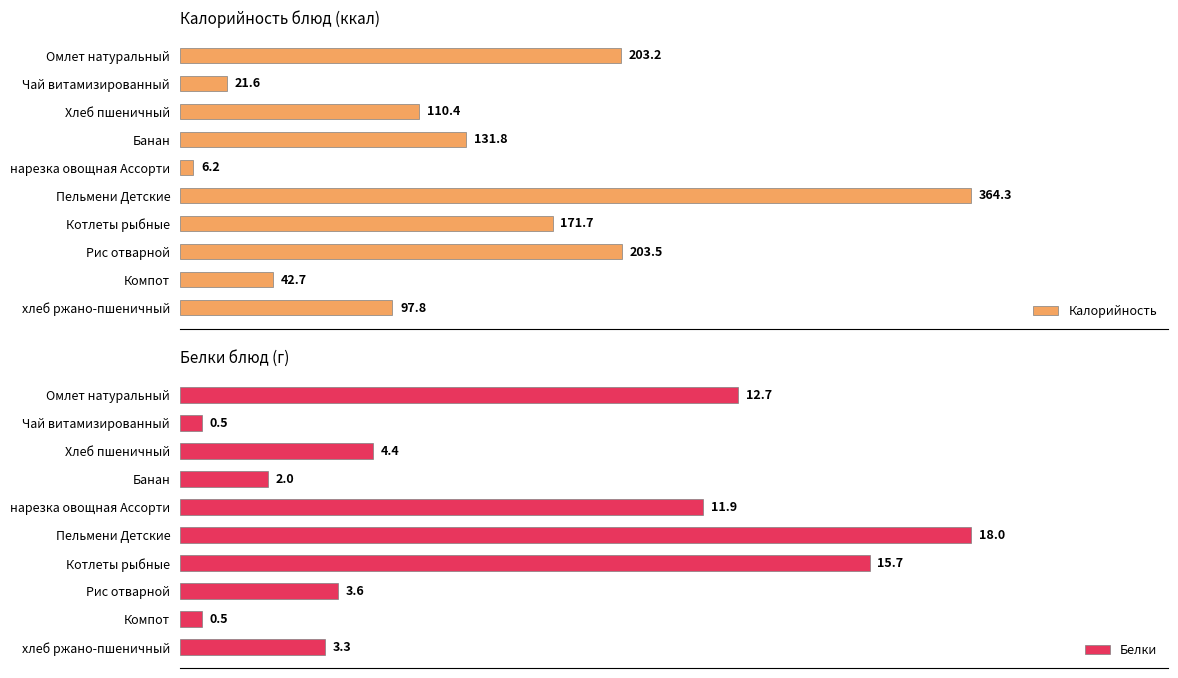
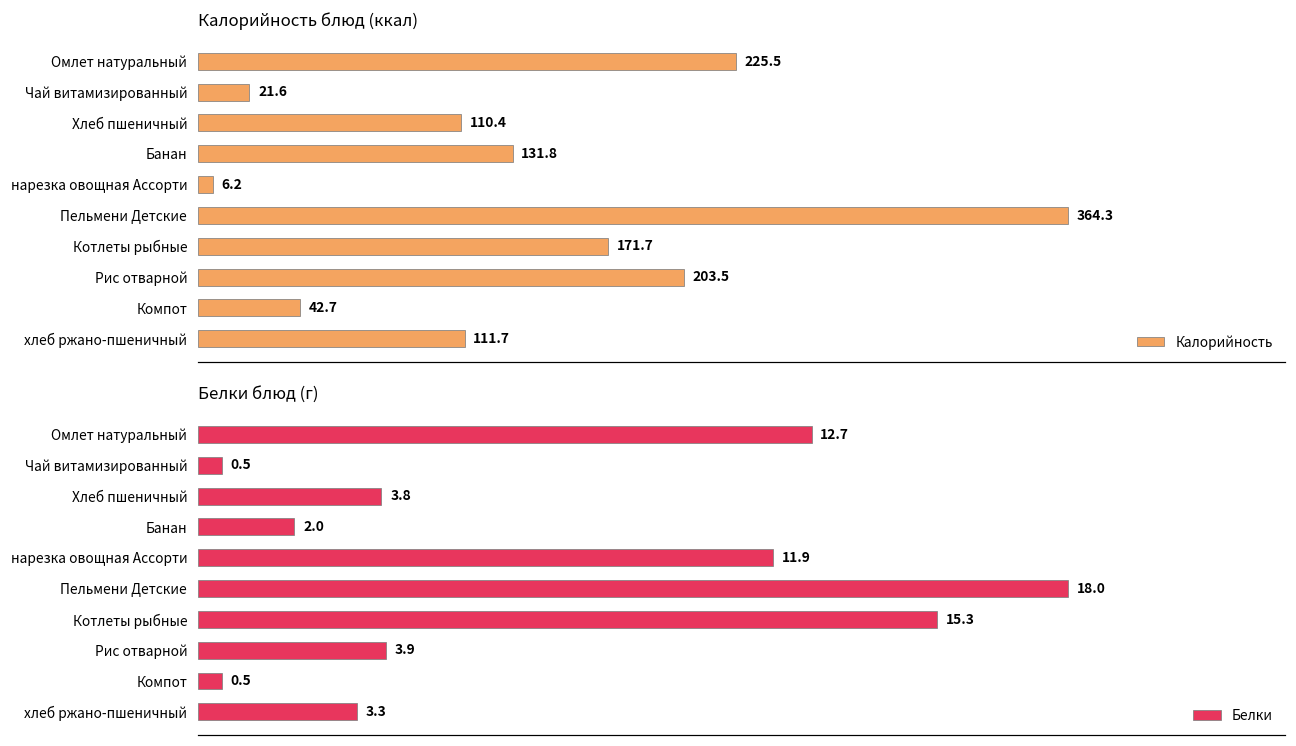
  {
    "Калорийность блюд (ккал)": {
-     "Омлет натуральный": 203.2,
+     "Омлет натуральный": 225.5,
      "Чай витамизированный": 21.6,
      "Хлеб пшеничный": 110.4,
      "Банан": 131.8,
      "нарезка овощная Ассорти": 6.2,
      "Пельмени Детские": 364.3,
      "Котлеты рыбные": 171.7,
      "Рис отварной": 203.5,
      "Компот": 42.7,
-     "хлеб ржано-пшеничный": 97.8
+     "хлеб ржано-пшеничный": 111.7
    },
    "Белки блюд (г)": {
      "Омлет натуральный": 12.7,
      "Чай витамизированный": 0.5,
-     "Хлеб пшеничный": 4.4,
+     "Хлеб пшеничный": 3.8,
      "Банан": 2.0,
      "нарезка овощная Ассорти": 11.9,
      "Пельмени Детские": 18.0,
-     "Котлеты рыбные": 15.7,
-     "Рис отварной": 3.6,
+     "Котлеты рыбные": 15.3,
+     "Рис отварной": 3.9,
      "Компот": 0.5,
      "хлеб ржано-пшеничный": 3.3
    }
  }
